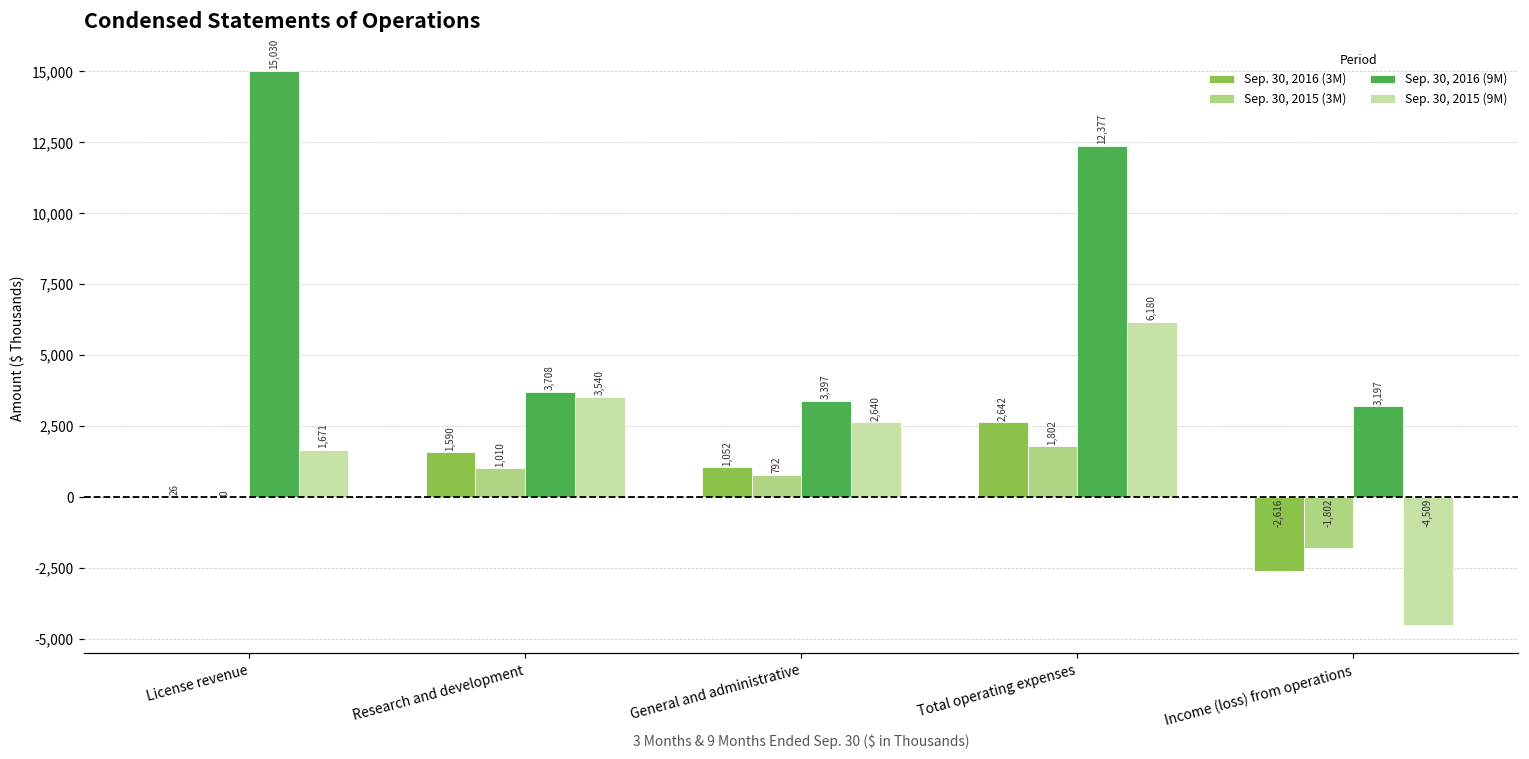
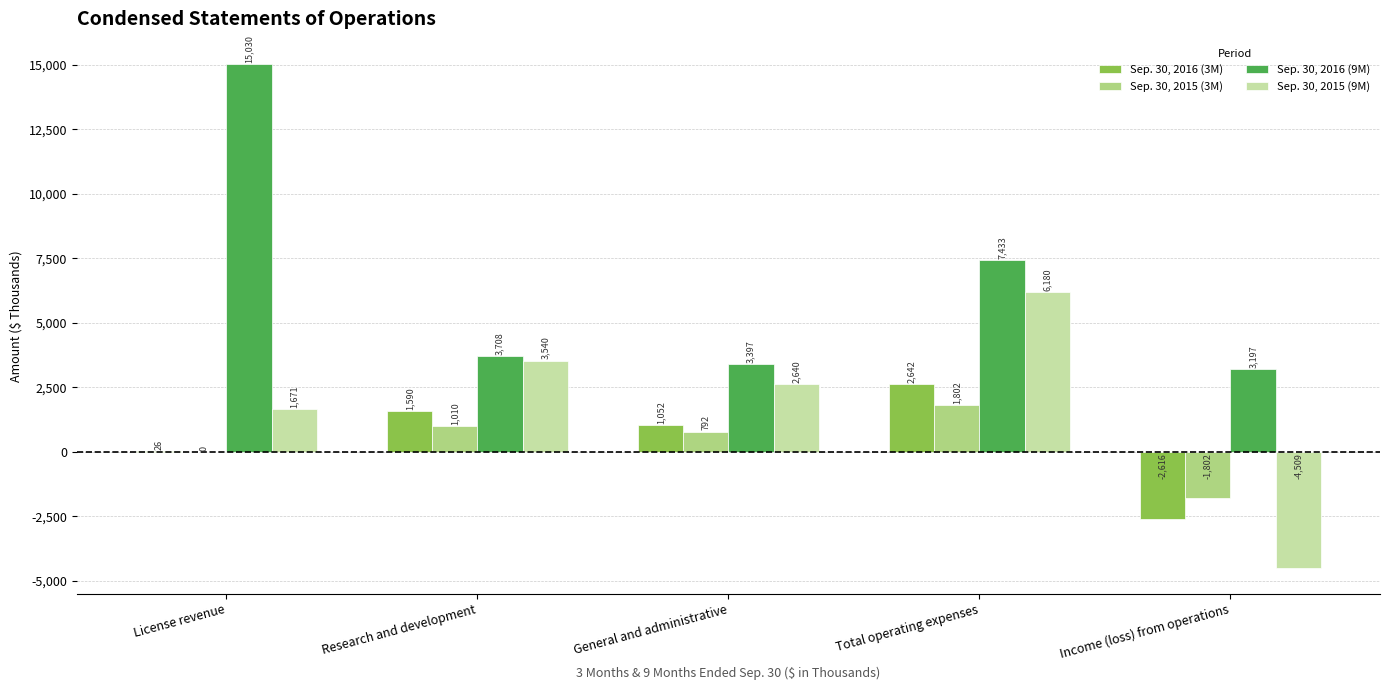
  {
    "Sep. 30, 2016 (3M)": {
      "License revenue": "26",
      "Research and development": "1,590",
      "General and administrative": "1,052",
      "Total operating expenses": "2,642",
      "Income (loss) from operations": "-2,616"
    },
    "Sep. 30, 2016 (9M)": {
      "License revenue": "15,030",
      "Research and development": "3,708",
      "General and administrative": "3,397",
-     "Total operating expenses": "12,377",
+     "Total operating expenses": "7,433",
      "Income (loss) from operations": "3,197"
    }
  }
